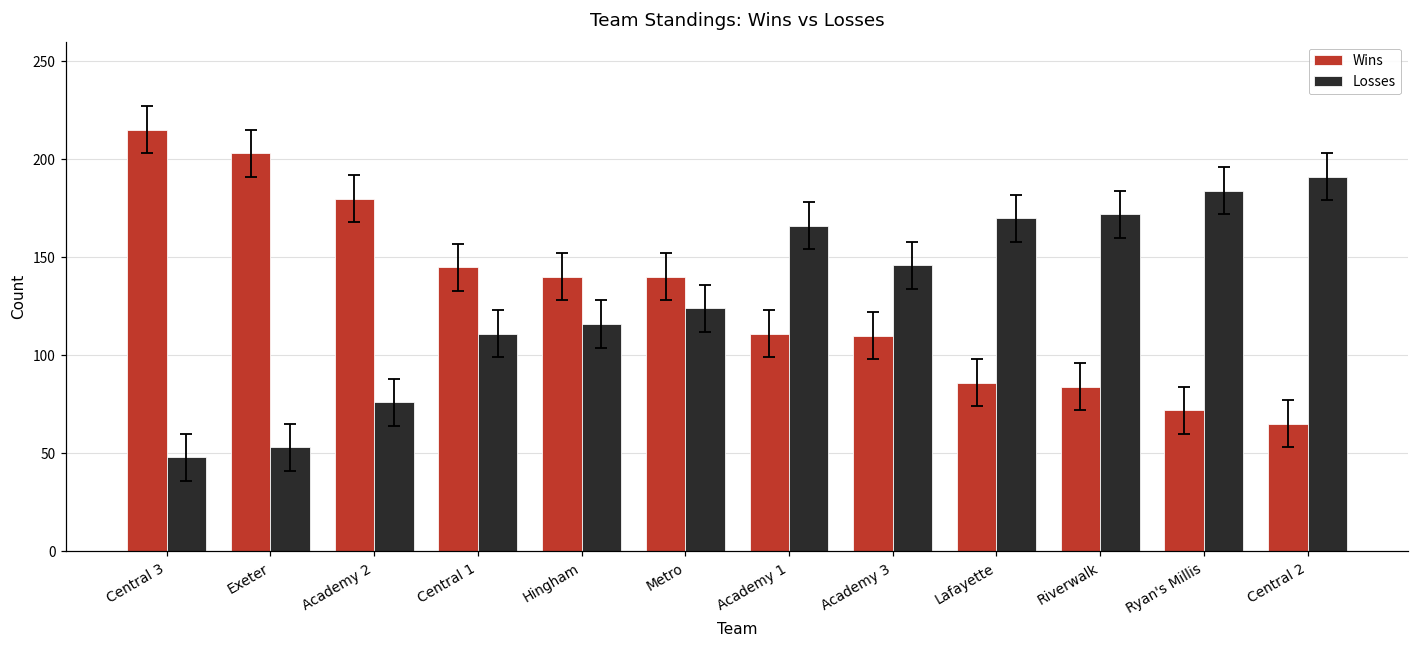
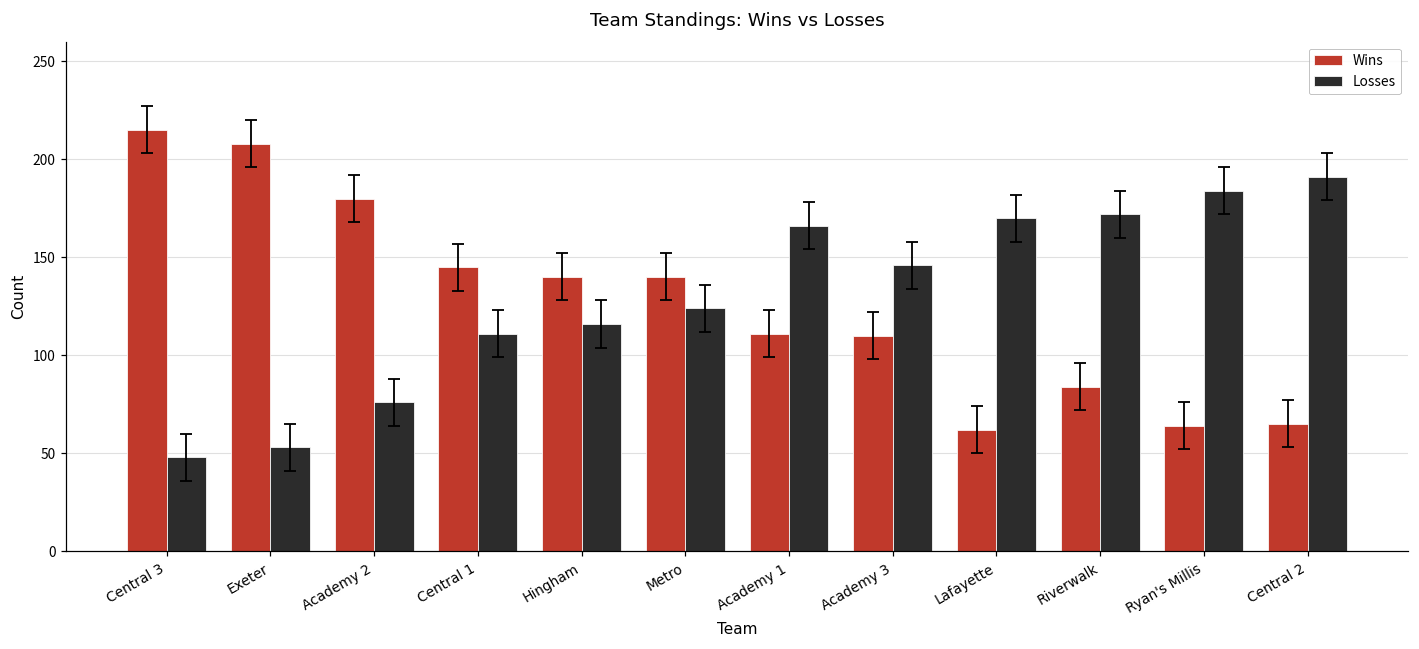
  {
    "Wins": {
      "Central 3": 215,
-     "Exeter": 203,
+     "Exeter": 208,
      "Academy 2": 180,
      "Central 1": 145,
      "Hingham": 140,
      "Metro": 140,
      "Academy 1": 111,
      "Academy 3": 110,
-     "Lafayette": 86,
+     "Lafayette": 62,
      "Riverwalk": 84,
-     "Ryan's Millis": 72,
+     "Ryan's Millis": 64,
      "Central 2": 65
    },
    "Losses": {
      "Central 3": 48,
      "Exeter": 53,
      "Academy 2": 76,
      "Central 1": 111,
      "Hingham": 116,
      "Metro": 124,
      "Academy 1": 166,
      "Academy 3": 146,
      "Lafayette": 170,
      "Riverwalk": 172,
      "Ryan's Millis": 184,
      "Central 2": 191
    }
  }
